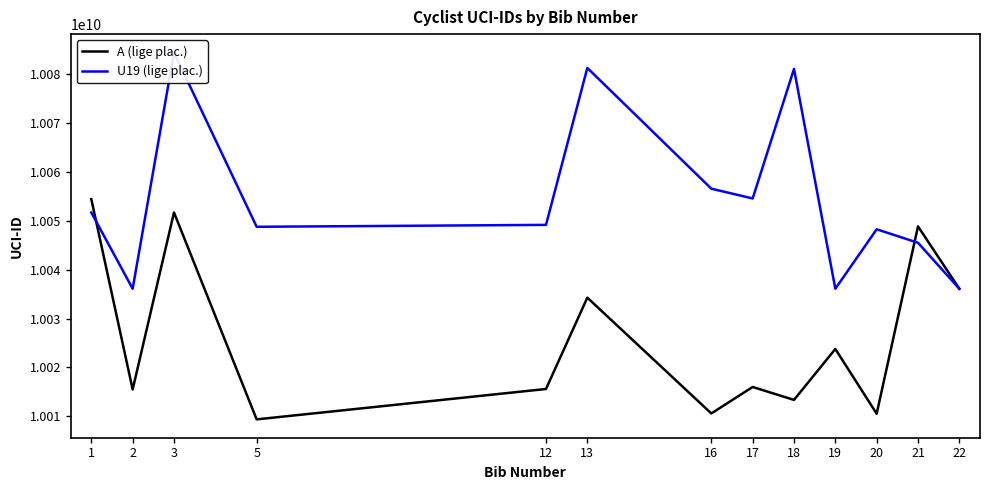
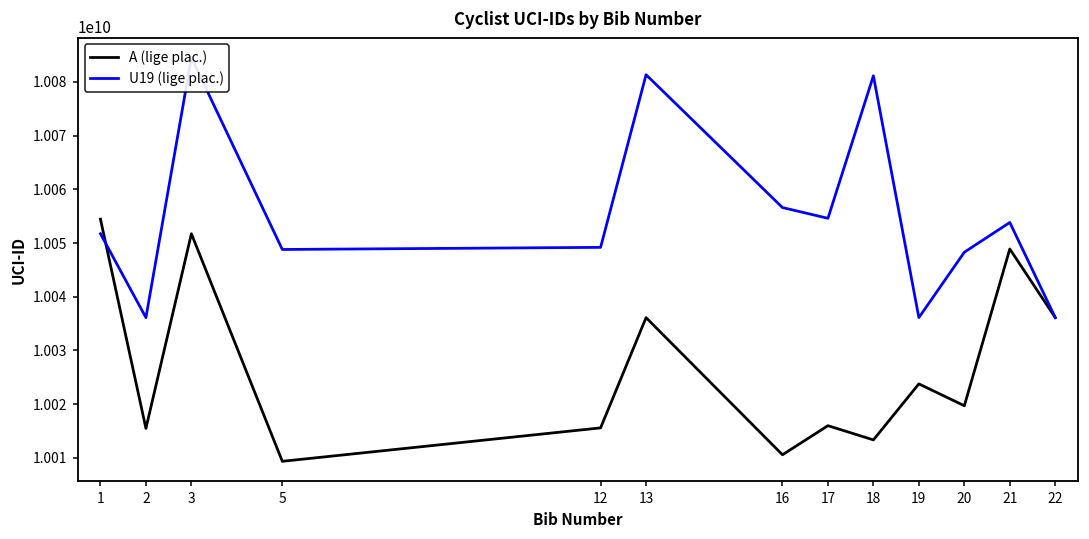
  {
    "A (lige plac.)": {
      "1": 10054000000,
      "2": 10016000000,
      "3": 10052000000,
      "5": 10009000000,
      "12": 10016000000,
-     "13": 10034000000,
+     "13": 10036000000,
      "16": 10011000000,
      "17": 10016000000,
      "18": 10013000000,
      "19": 10024000000,
-     "20": 10011000000,
+     "20": 10020000000,
      "21": 10049000000
    },
    "U19 (lige plac.)": {
      "1": 10052000000,
      "2": 10036000000,
      "5": 10049000000,
      "12": 10049000000,
      "13": 10081000000,
      "16": 10057000000,
      "17": 10055000000,
      "18": 10081000000,
      "19": 10036000000,
      "20": 10048000000,
-     "21": 10046000000
+     "21": 10054000000
    }
  }
